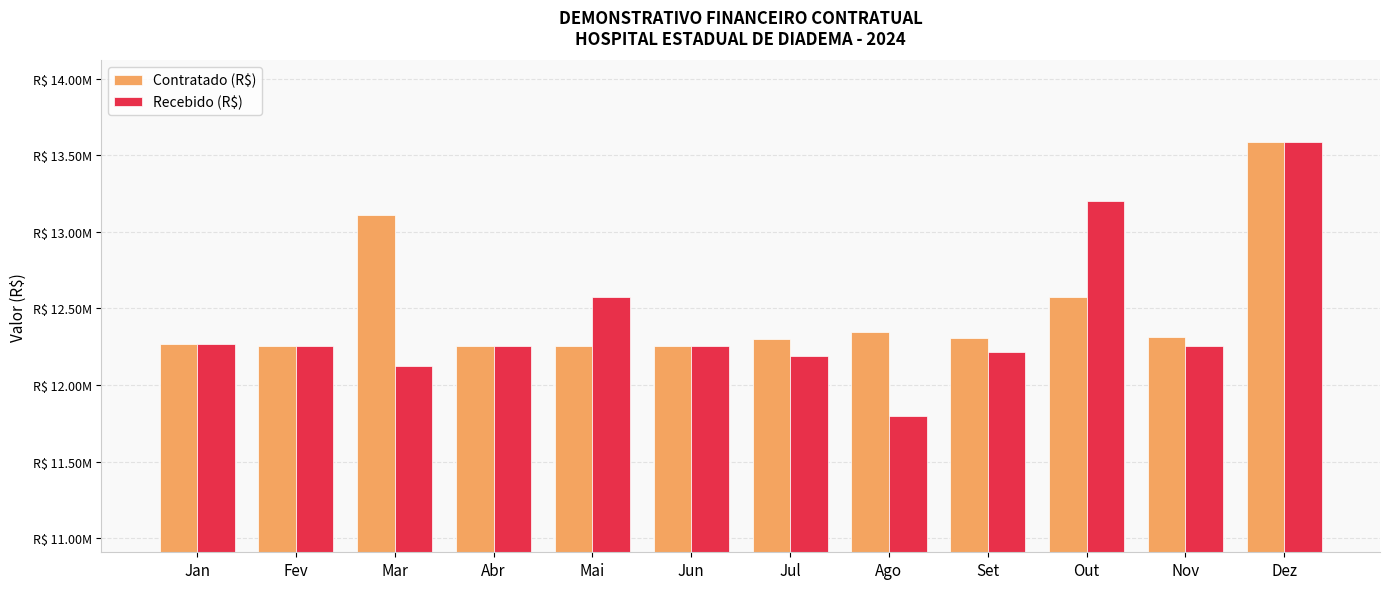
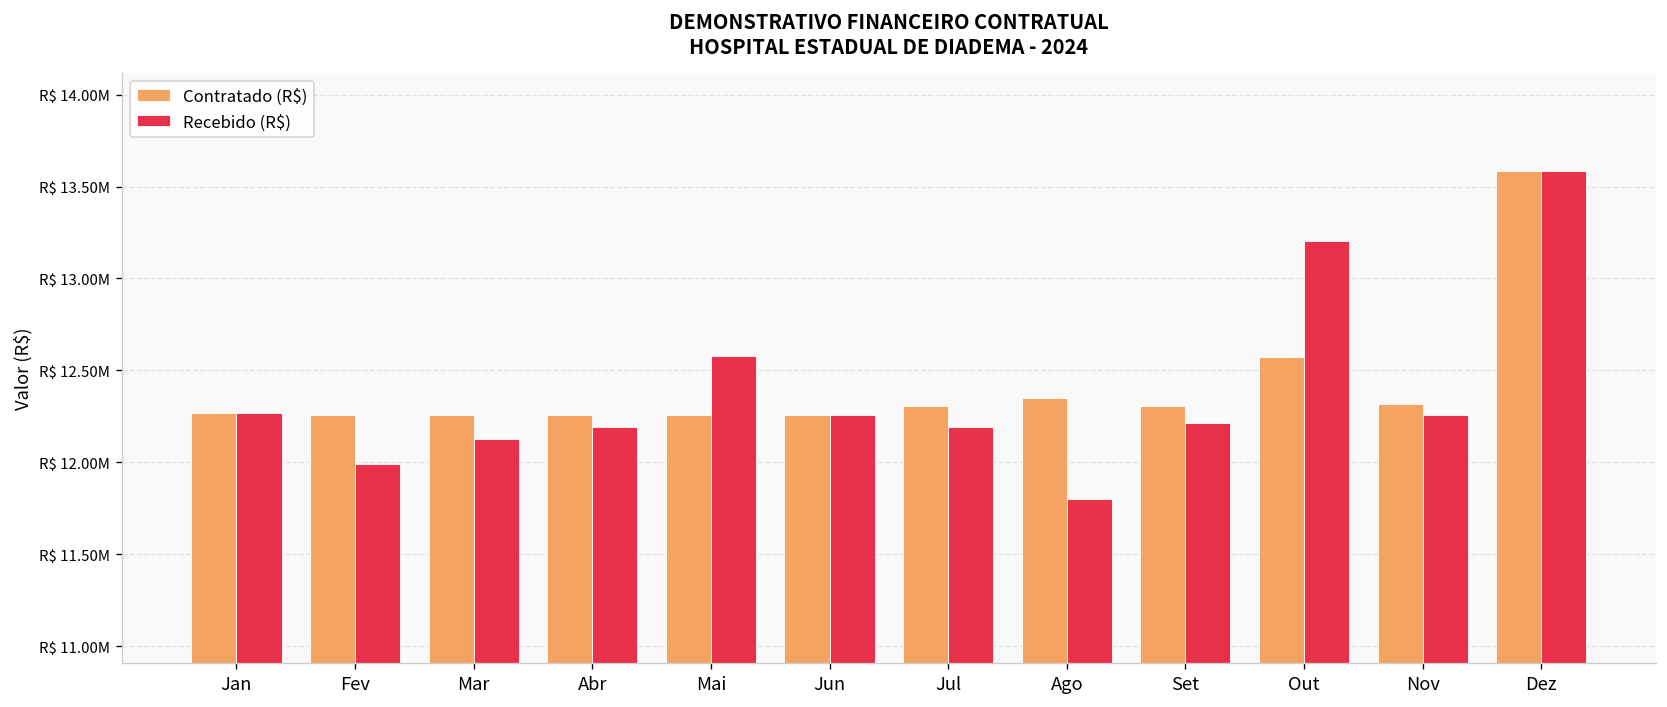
  {
    "Contratado (R$)": {
      "Jan": "R$ 12270000",
      "Fev": "R$ 12260000",
-     "Mar": "R$ 13110000",
+     "Mar": "R$ 12260000",
      "Abr": "R$ 12260000",
      "Mai": "R$ 12260000",
      "Jun": "R$ 12260000",
      "Jul": "R$ 12300000",
      "Ago": "R$ 12350000",
      "Set": "R$ 12310000",
      "Out": "R$ 12570000",
      "Nov": "R$ 12320000",
      "Dez": "R$ 13580000"
    },
    "Recebido (R$)": {
      "Jan": "R$ 12270000",
-     "Fev": "R$ 12260000",
+     "Fev": "R$ 11990000",
      "Mar": "R$ 12130000",
-     "Abr": "R$ 12260000",
+     "Abr": "R$ 12190000",
      "Mai": "R$ 12580000",
      "Jun": "R$ 12260000",
      "Jul": "R$ 12190000",
      "Ago": "R$ 11800000",
      "Set": "R$ 12210000",
      "Out": "R$ 13200000",
      "Nov": "R$ 12260000",
      "Dez": "R$ 13580000"
    }
  }
